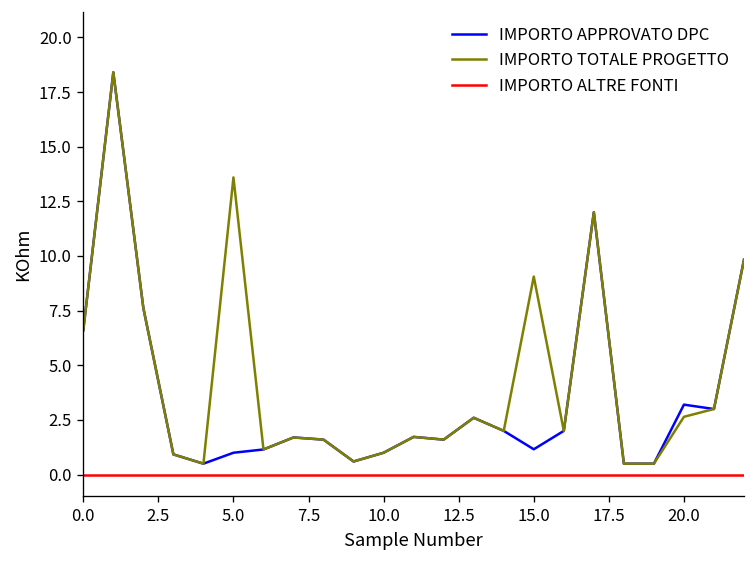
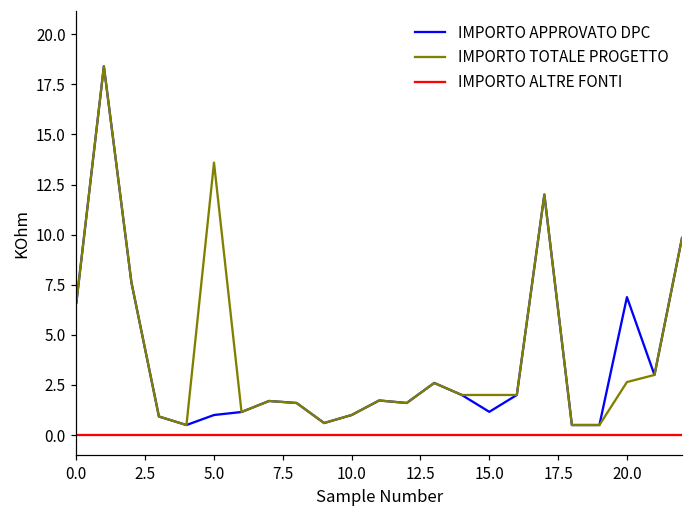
  {
    "IMPORTO APPROVATO DPC": {
      "5.0": 1.0,
      "15.0": 1.2,
-     "20.0": 3.2
+     "20.0": 6.9
    },
    "IMPORTO TOTALE PROGETTO": {
      "5.0": 13.6,
-     "15.0": 9.1,
+     "15.0": 2.0,
      "20.0": 2.6
    },
    "IMPORTO ALTRE FONTI": {
      "0.0": 0.0,
      "5.0": 0.0,
      "10.0": 0.0,
      "15.0": 0.0,
      "20.0": 0.0
    }
  }
